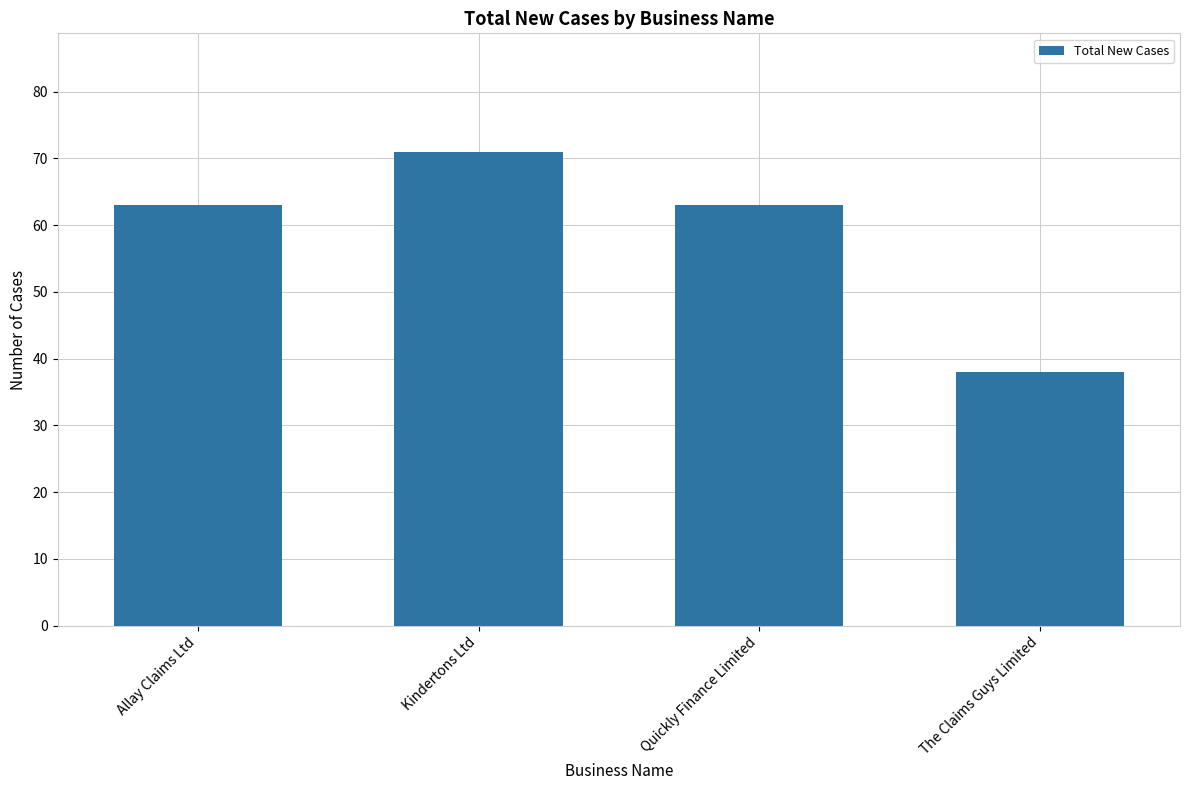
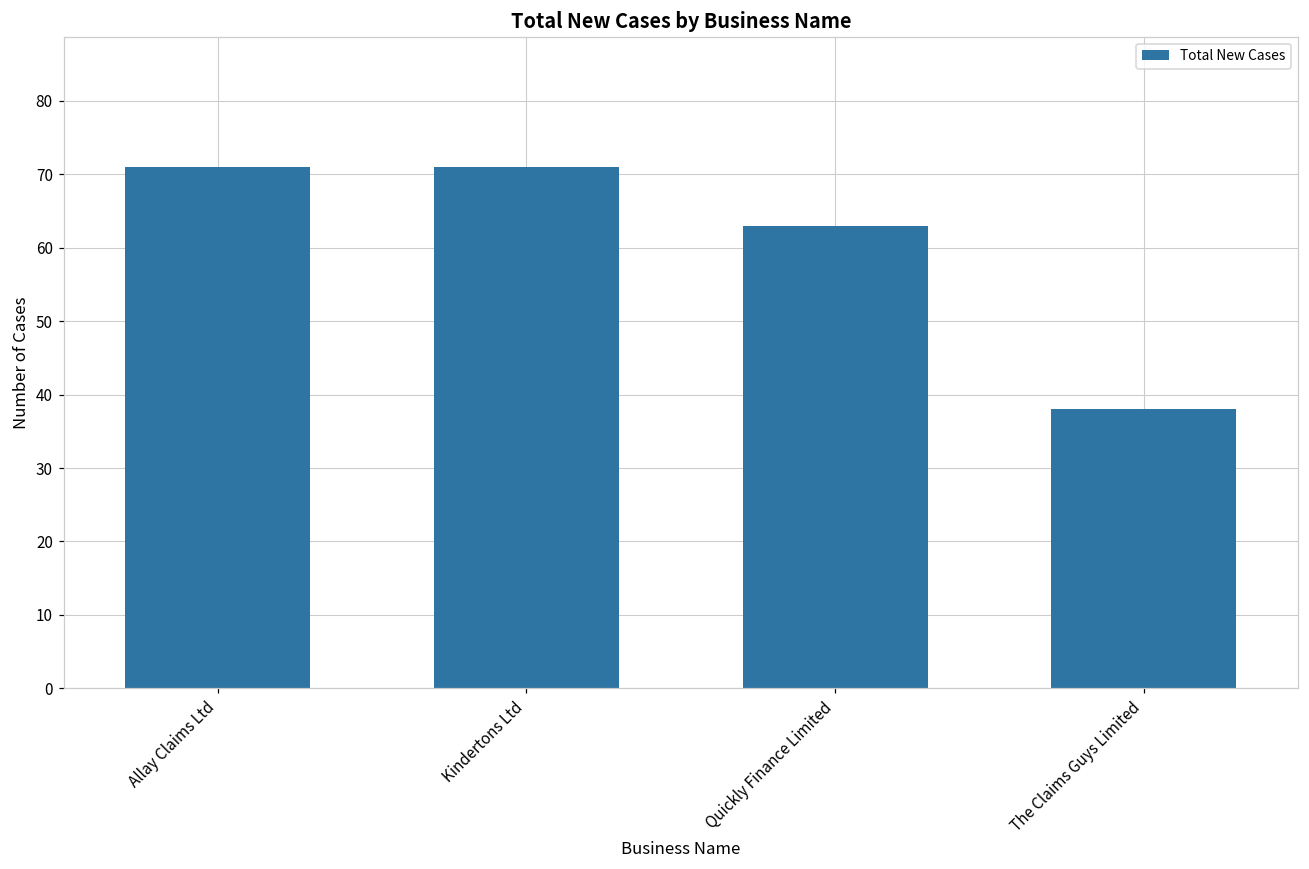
  {
-   "Allay Claims Ltd": 63,
+   "Allay Claims Ltd": 71,
    "Kindertons Ltd": 71,
    "Quickly Finance Limited": 63,
    "The Claims Guys Limited": 38
  }
